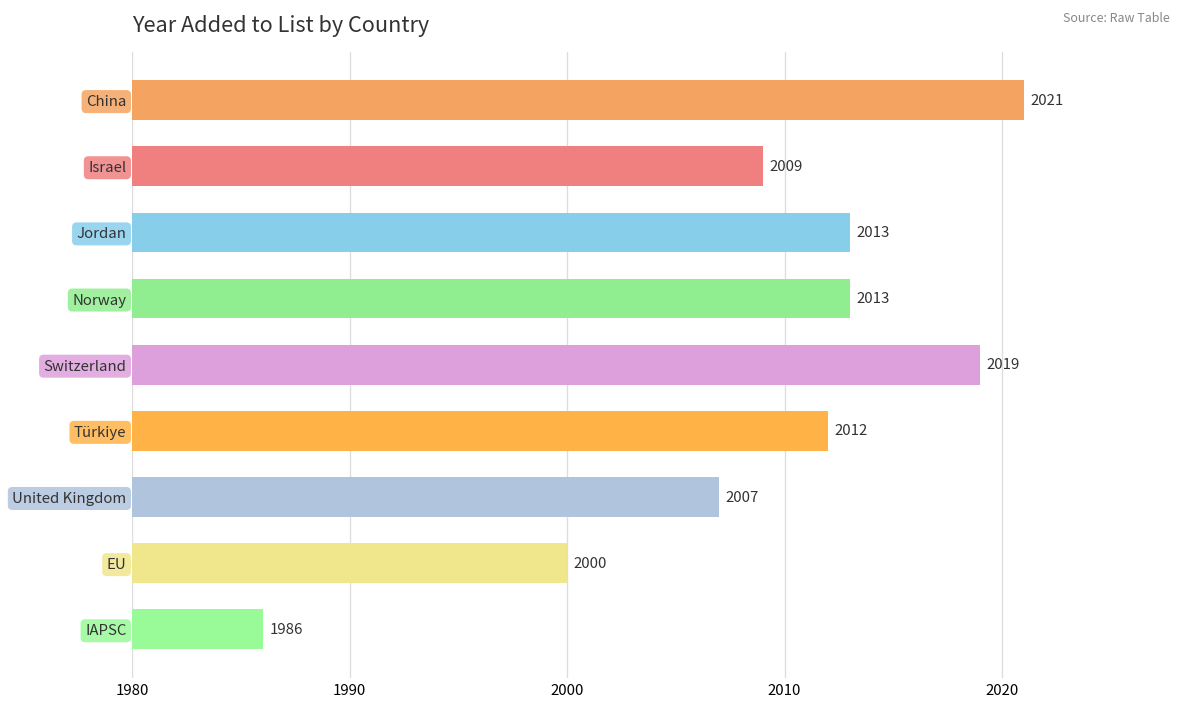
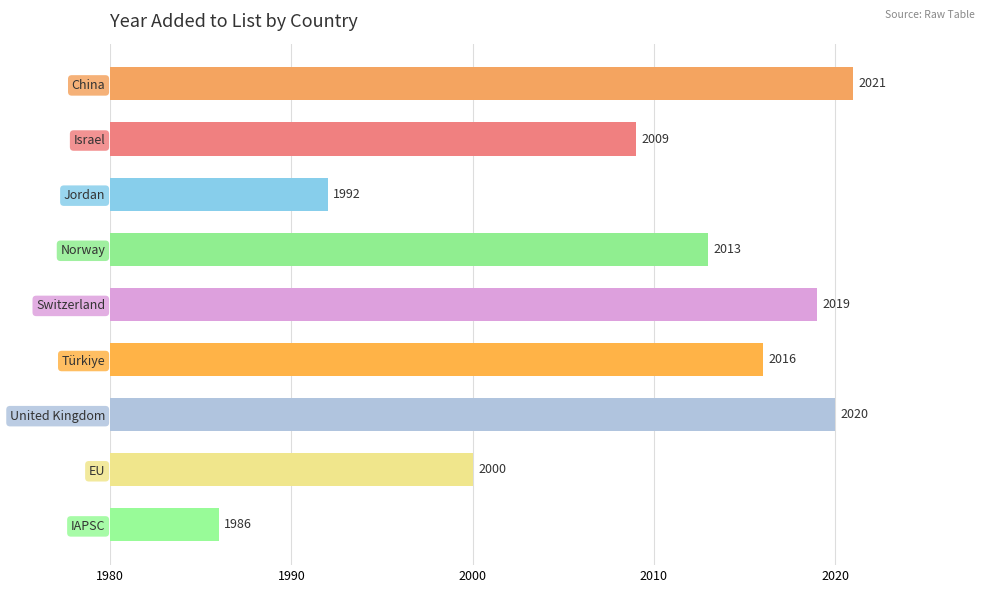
  {
    "China": 2021,
    "Israel": 2009,
-   "Jordan": 2013,
+   "Jordan": 1992,
    "Norway": 2013,
    "Switzerland": 2019,
-   "Türkiye": 2012,
-   "United Kingdom": 2007,
+   "Türkiye": 2016,
+   "United Kingdom": 2020,
    "EU": 2000,
    "IAPSC": 1986
  }
